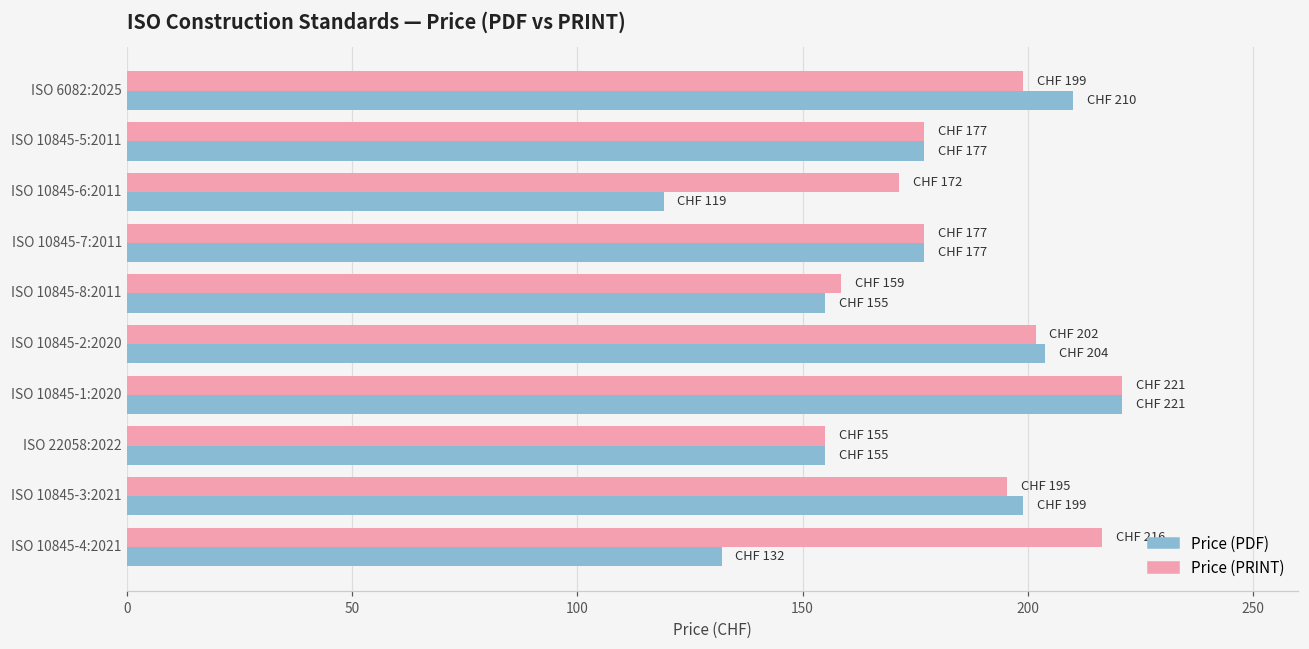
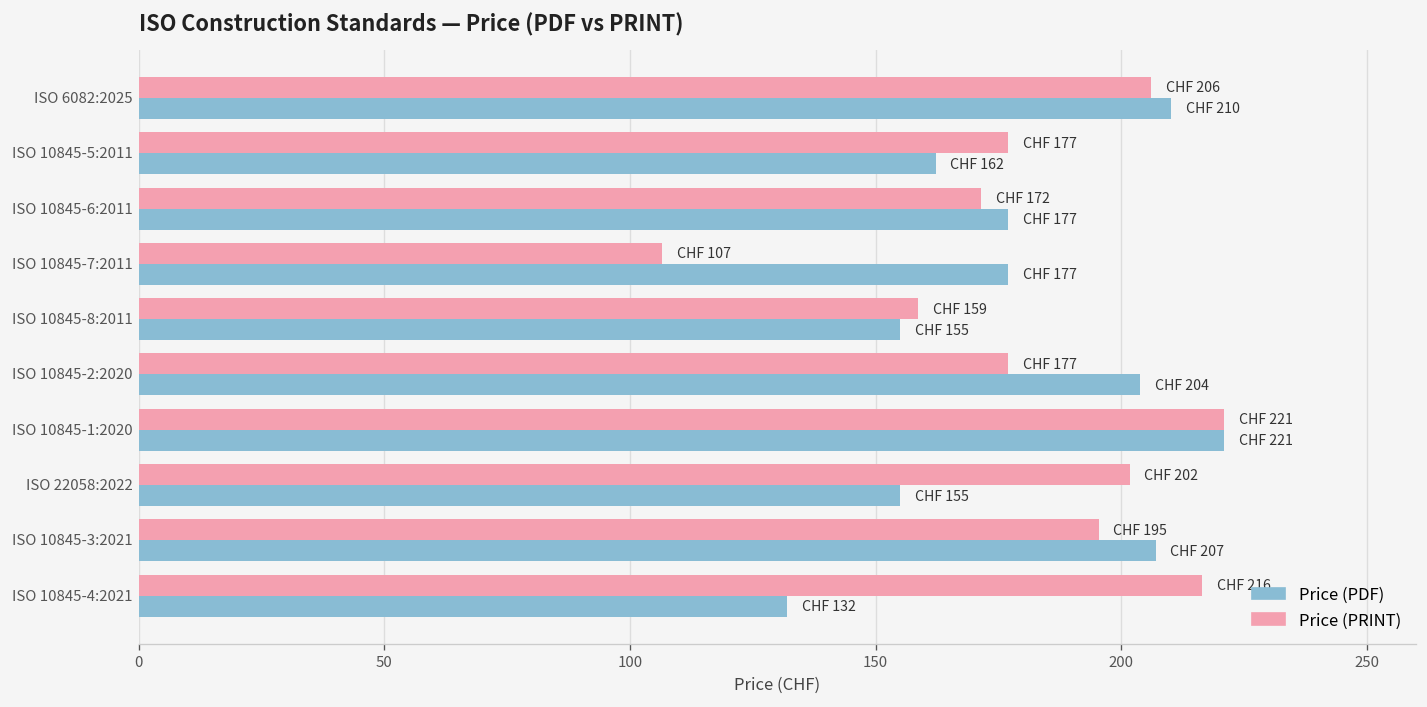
  {
    "Price (PDF)": {
      "ISO 6082:2025": 210,
-     "ISO 10845-5:2011": 177,
-     "ISO 10845-6:2011": 119,
+     "ISO 10845-5:2011": 162,
+     "ISO 10845-6:2011": 177,
      "ISO 10845-7:2011": 177,
      "ISO 10845-8:2011": 155,
      "ISO 10845-2:2020": 204,
      "ISO 10845-1:2020": 221,
      "ISO 22058:2022": 155,
-     "ISO 10845-3:2021": 199,
+     "ISO 10845-3:2021": 207,
      "ISO 10845-4:2021": 132
    },
    "Price (PRINT)": {
-     "ISO 6082:2025": 199,
+     "ISO 6082:2025": 206,
      "ISO 10845-5:2011": 177,
      "ISO 10845-6:2011": 172,
-     "ISO 10845-7:2011": 177,
+     "ISO 10845-7:2011": 107,
      "ISO 10845-8:2011": 159,
-     "ISO 10845-2:2020": 202,
+     "ISO 10845-2:2020": 177,
      "ISO 10845-1:2020": 221,
-     "ISO 22058:2022": 155,
+     "ISO 22058:2022": 202,
      "ISO 10845-3:2021": 195,
      "ISO 10845-4:2021": 216
    }
  }
